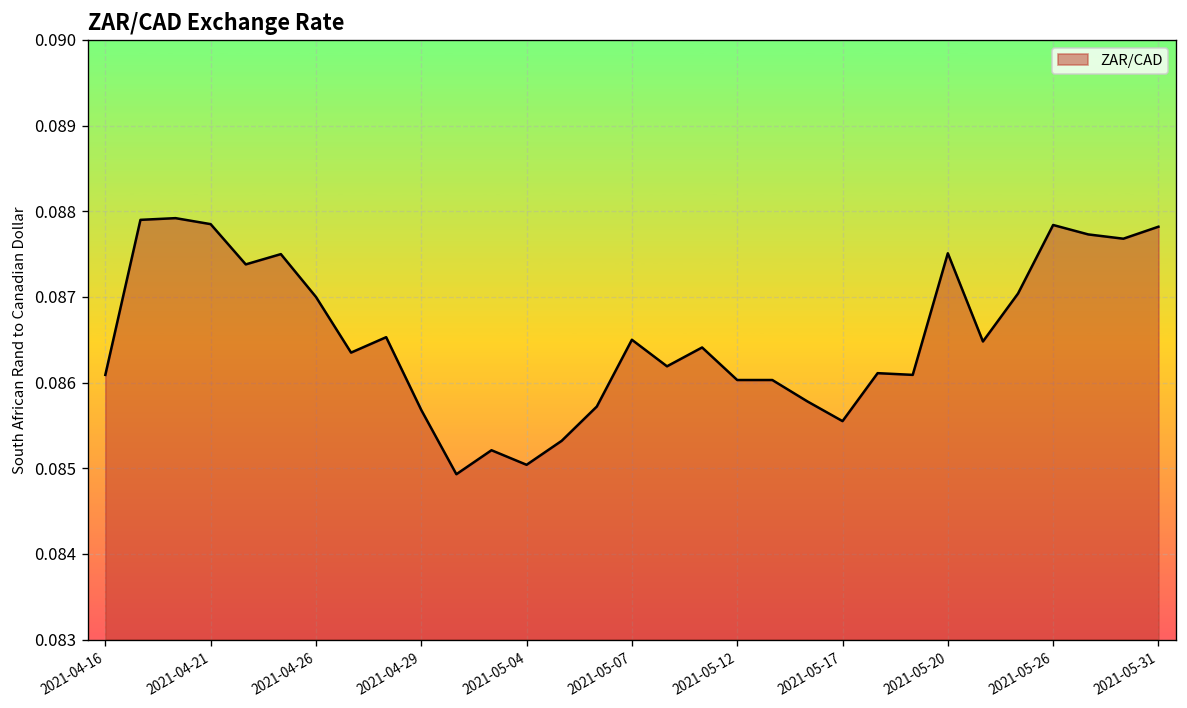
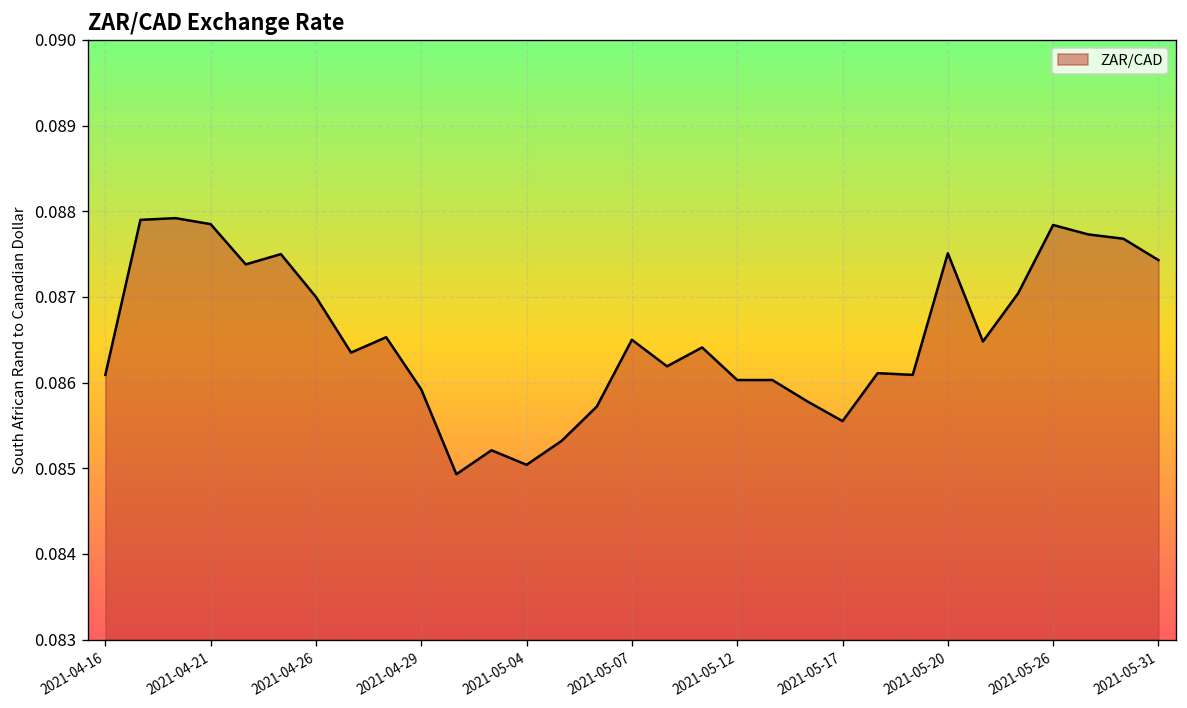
  {
    "2021-04-16": 0.0861,
    "2021-04-21": 0.0879,
    "2021-04-26": 0.0870,
-   "2021-04-29": 0.0857,
+   "2021-04-29": 0.0859,
    "2021-05-04": 0.0850,
    "2021-05-07": 0.0865,
    "2021-05-12": 0.0860,
    "2021-05-17": 0.0856,
    "2021-05-20": 0.0875,
    "2021-05-26": 0.0878,
-   "2021-05-31": 0.0878
+   "2021-05-31": 0.0874
  }
